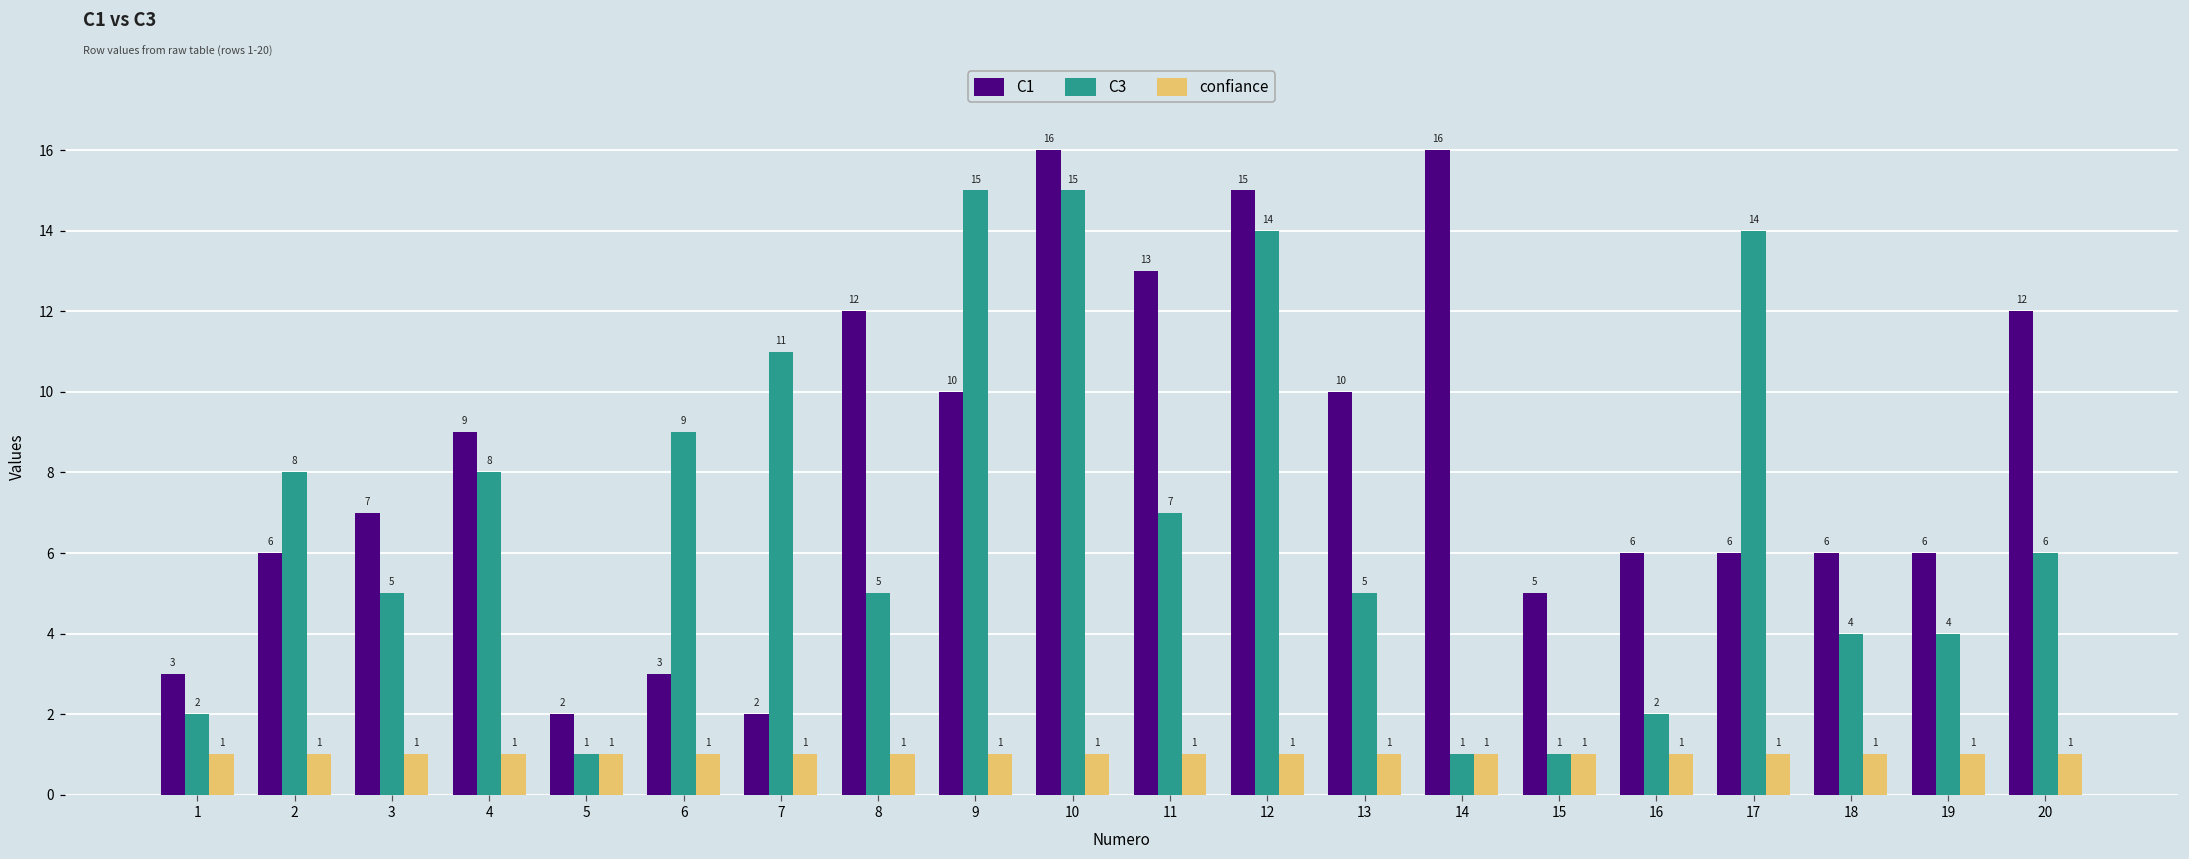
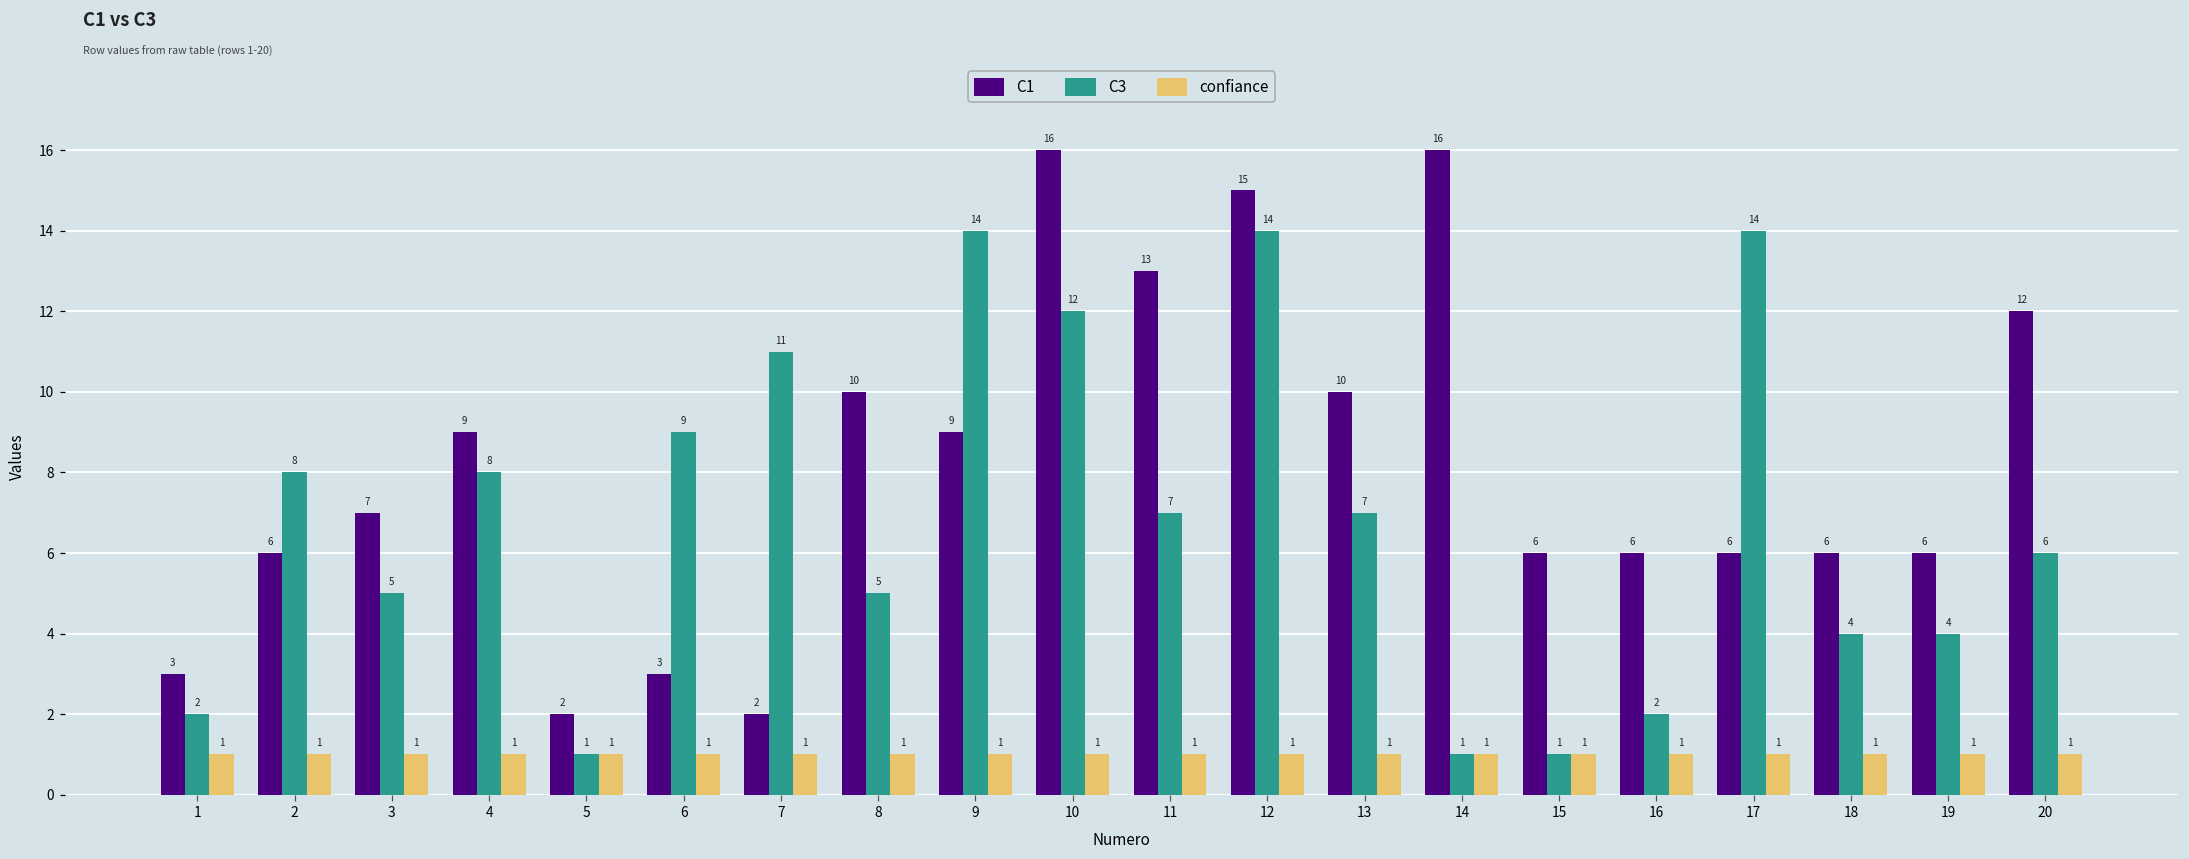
  {
    "C1": {
      "1": 3,
      "2": 6,
      "3": 7,
      "4": 9,
      "5": 2,
      "6": 3,
      "7": 2,
-     "8": 12,
-     "9": 10,
+     "8": 10,
+     "9": 9,
      "10": 16,
      "11": 13,
      "12": 15,
      "13": 10,
      "14": 16,
-     "15": 5,
+     "15": 6,
      "16": 6,
      "17": 6,
      "18": 6,
      "19": 6,
      "20": 12
    },
    "C3": {
      "1": 2,
      "2": 8,
      "3": 5,
      "4": 8,
      "5": 1,
      "6": 9,
      "7": 11,
      "8": 5,
-     "9": 15,
-     "10": 15,
+     "9": 14,
+     "10": 12,
      "11": 7,
      "12": 14,
-     "13": 5,
+     "13": 7,
      "14": 1,
      "15": 1,
      "16": 2,
      "17": 14,
      "18": 4,
      "19": 4,
      "20": 6
    },
    "confiance": {
      "1": 1,
      "2": 1,
      "3": 1,
      "4": 1,
      "5": 1,
      "6": 1,
      "7": 1,
      "8": 1,
      "9": 1,
      "10": 1,
      "11": 1,
      "12": 1,
      "13": 1,
      "14": 1,
      "15": 1,
      "16": 1,
      "17": 1,
      "18": 1,
      "19": 1,
      "20": 1
    }
  }
